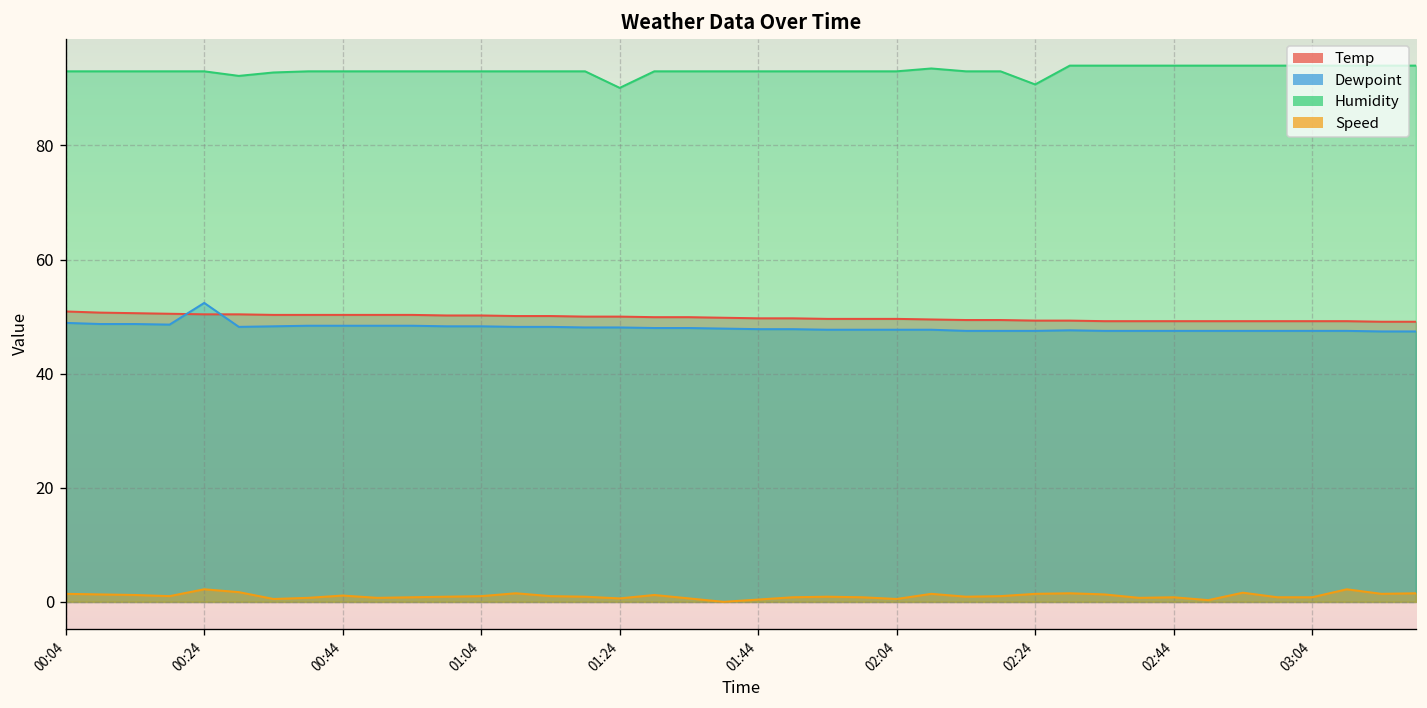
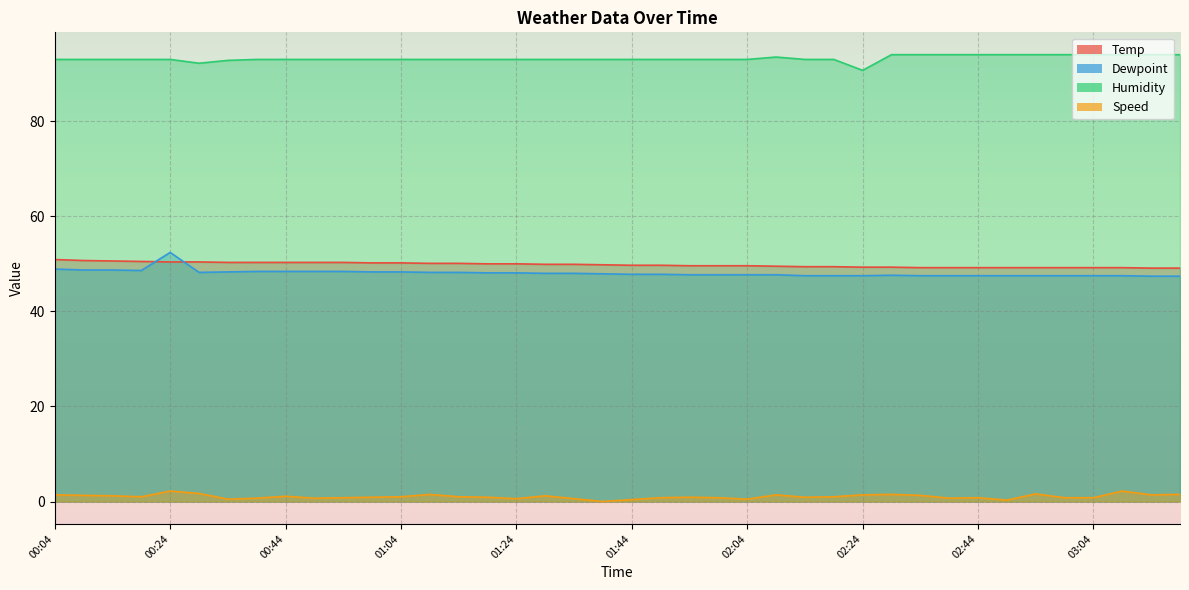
  {
    "Dewpoint": {
      "00:04": 49,
      "00:24": 52,
      "00:44": 48,
      "01:04": 48,
      "01:24": 48,
      "01:44": 48,
      "02:04": 48,
      "02:24": 48,
      "02:44": 48,
      "03:04": 48
    },
    "Humidity": {
      "00:04": 93,
      "00:24": 93,
      "00:44": 93,
      "01:04": 93,
-     "01:24": 90,
+     "01:24": 93,
      "01:44": 93,
      "02:04": 93,
      "02:24": 91,
      "02:44": 94
    }
  }
